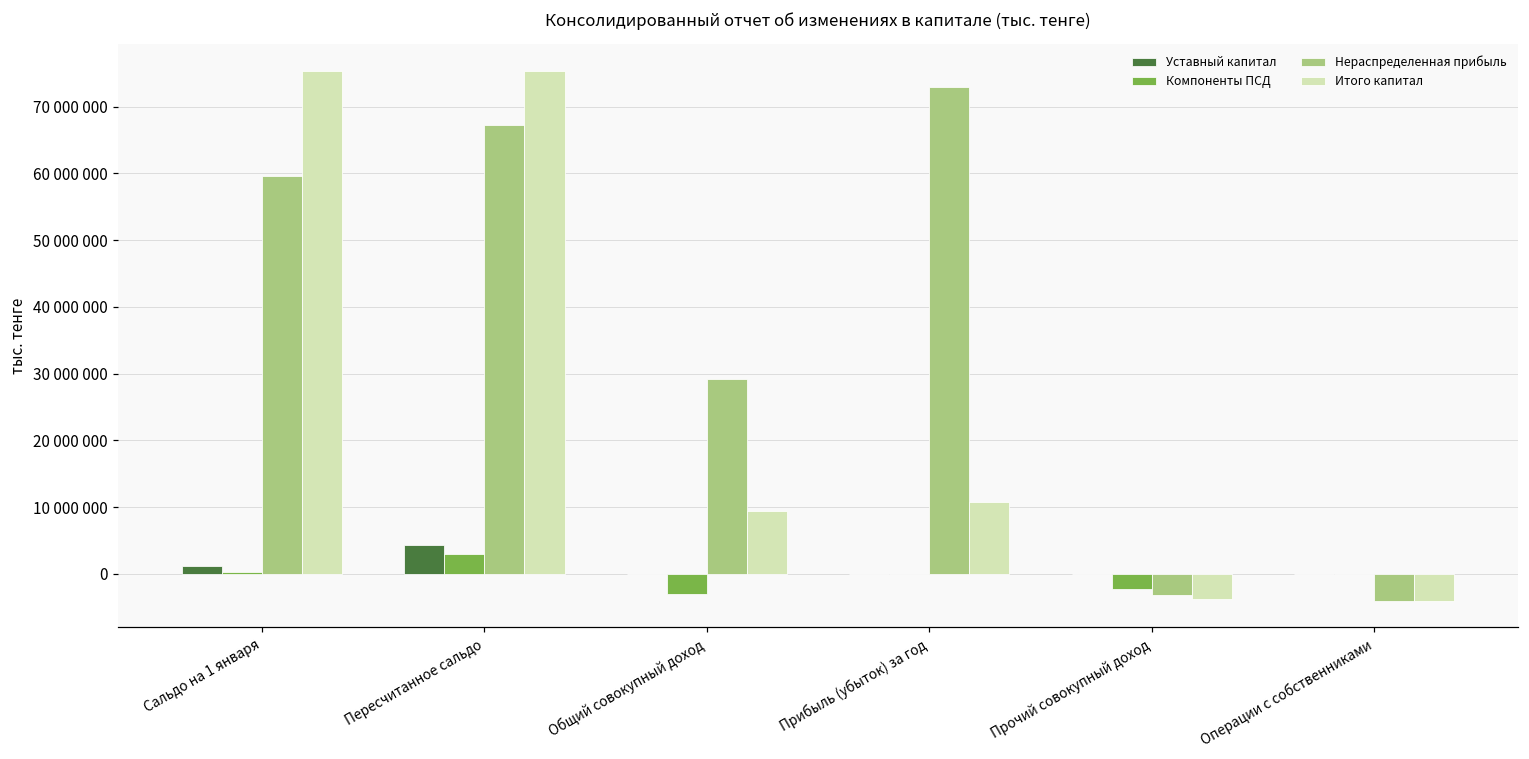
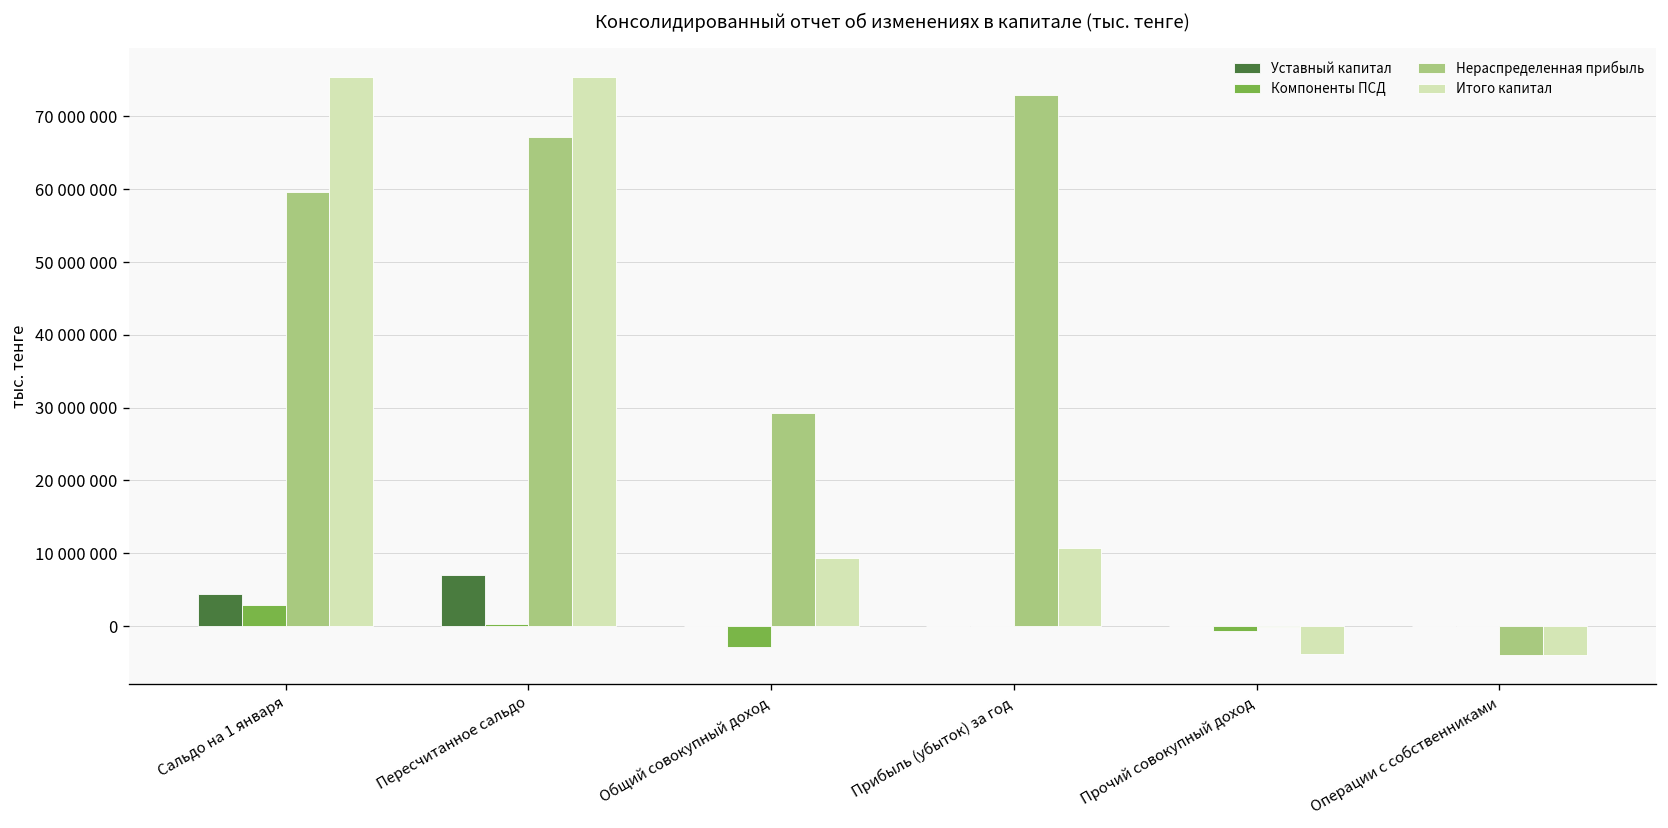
  {
    "Уставный капитал": {
-     "Сальдо на 1 января": 1000000,
-     "Пересчитанное сальдо": 4000000,
+     "Сальдо на 1 января": 4000000,
+     "Пересчитанное сальдо": 7000000,
      "Общий совокупный доход": 0,
      "Прибыль (убыток) за год": 0,
      "Прочий совокупный доход": 0,
      "Операции с собственниками": 0
    },
    "Компоненты ПСД": {
-     "Сальдо на 1 января": 0,
-     "Пересчитанное сальдо": 3000000,
+     "Сальдо на 1 января": 3000000,
+     "Пересчитанное сальдо": 0,
      "Общий совокупный доход": -3000000,
      "Прибыль (убыток) за год": 0,
-     "Прочий совокупный доход": -2000000,
+     "Прочий совокупный доход": -1000000,
      "Операции с собственниками": 0
    },
    "Нераспределенная прибыль": {
      "Сальдо на 1 января": 60000000,
      "Пересчитанное сальдо": 67000000,
      "Общий совокупный доход": 29000000,
      "Прибыль (убыток) за год": 73000000,
-     "Прочий совокупный доход": -3000000,
+     "Прочий совокупный доход": 0,
      "Операции с собственниками": -4000000
    },
    "Итого капитал": {
      "Сальдо на 1 января": 75000000,
      "Пересчитанное сальдо": 75000000,
      "Общий совокупный доход": 9000000,
      "Прибыль (убыток) за год": 11000000,
      "Прочий совокупный доход": -4000000,
      "Операции с собственниками": -4000000
    }
  }
